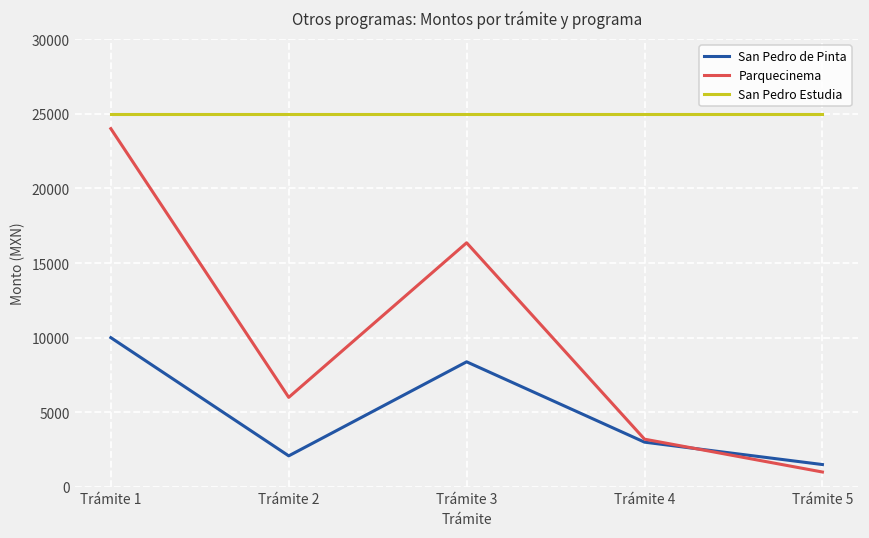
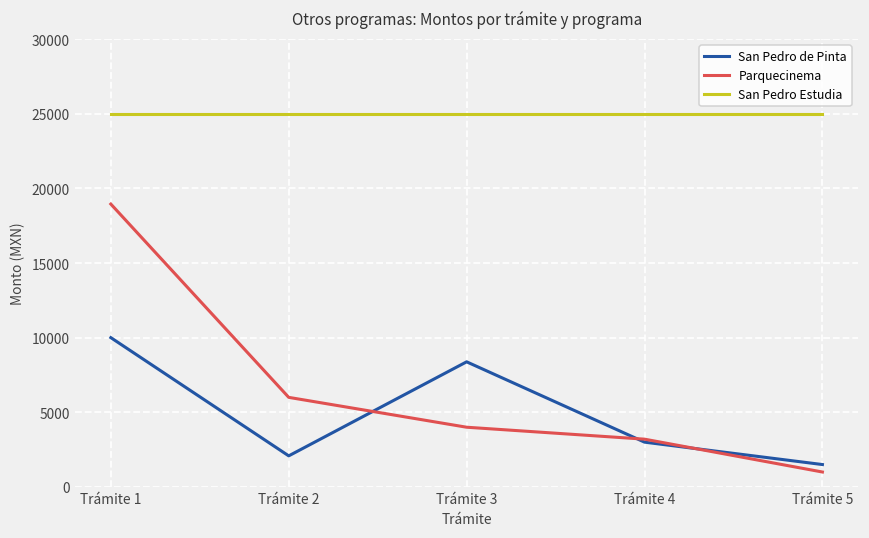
  {
    "San Pedro de Pinta": {
      "Trámite 1": 10000,
      "Trámite 2": 2100,
      "Trámite 3": 8400,
      "Trámite 4": 3000,
      "Trámite 5": 1500
    },
    "Parquecinema": {
-     "Trámite 1": 24000,
+     "Trámite 1": 18900,
      "Trámite 2": 6000,
-     "Trámite 3": 16400,
+     "Trámite 3": 4000,
      "Trámite 4": 3200,
      "Trámite 5": 1000
    },
    "San Pedro Estudia": {
      "Trámite 1": 25000,
      "Trámite 2": 25000,
      "Trámite 3": 25000,
      "Trámite 4": 25000,
      "Trámite 5": 25000
    }
  }
